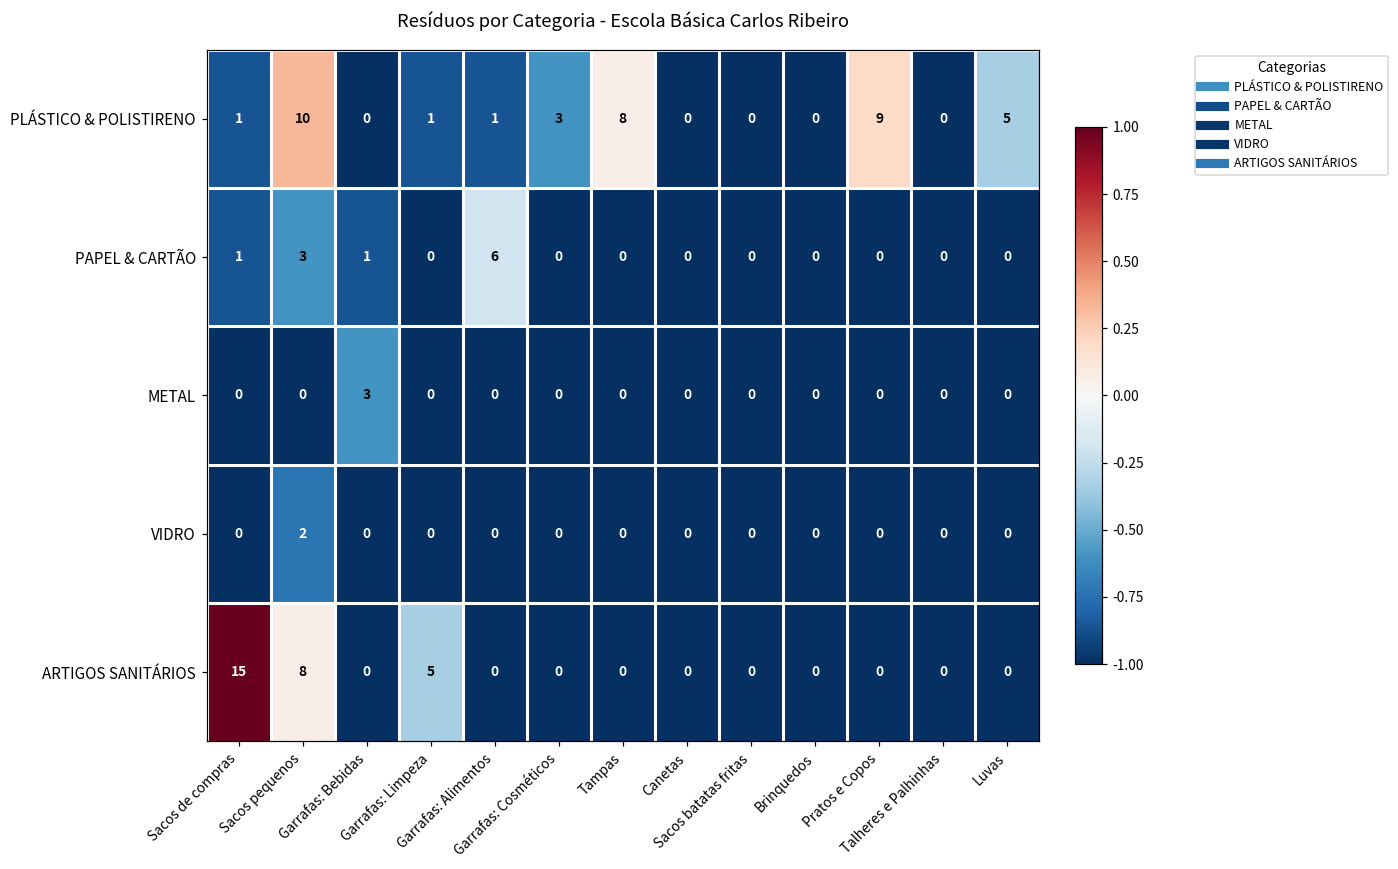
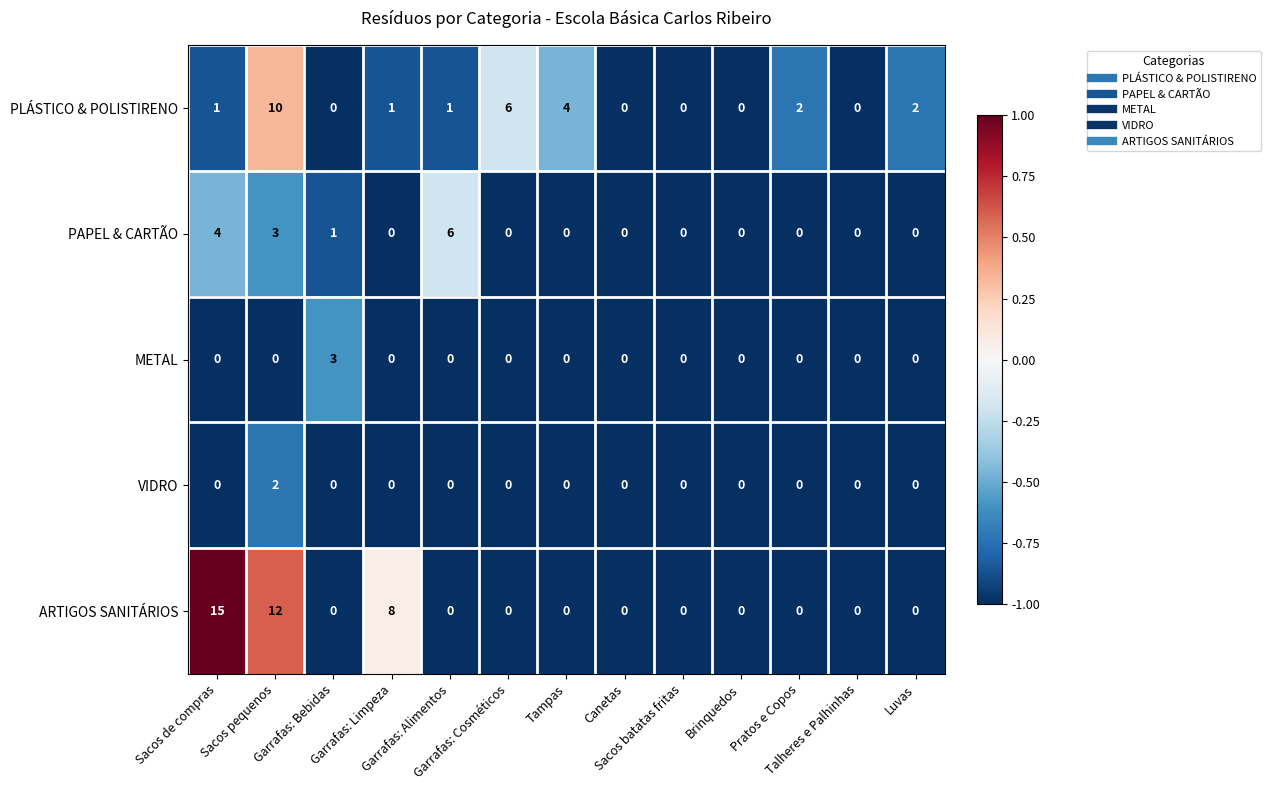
  {
    "PLÁSTICO & POLISTIRENO": {
      "Sacos de compras": 1,
      "Sacos pequenos": 10,
      "Garrafas: Bebidas": 0,
      "Garrafas: Limpeza": 1,
      "Garrafas: Alimentos": 1,
-     "Garrafas: Cosméticos": 3,
-     "Tampas": 8,
+     "Garrafas: Cosméticos": 6,
+     "Tampas": 4,
      "Canetas": 0,
      "Sacos batatas fritas": 0,
      "Brinquedos": 0,
-     "Pratos e Copos": 9,
+     "Pratos e Copos": 2,
      "Talheres e Palhinhas": 0,
-     "Luvas": 5
+     "Luvas": 2
    },
    "PAPEL & CARTÃO": {
-     "Sacos de compras": 1,
+     "Sacos de compras": 4,
      "Sacos pequenos": 3,
      "Garrafas: Bebidas": 1,
      "Garrafas: Limpeza": 0,
      "Garrafas: Alimentos": 6,
      "Garrafas: Cosméticos": 0,
      "Tampas": 0,
      "Canetas": 0,
      "Sacos batatas fritas": 0,
      "Brinquedos": 0,
      "Pratos e Copos": 0,
      "Talheres e Palhinhas": 0,
      "Luvas": 0
    },
    "METAL": {
      "Sacos de compras": 0,
      "Sacos pequenos": 0,
      "Garrafas: Bebidas": 3,
      "Garrafas: Limpeza": 0,
      "Garrafas: Alimentos": 0,
      "Garrafas: Cosméticos": 0,
      "Tampas": 0,
      "Canetas": 0,
      "Sacos batatas fritas": 0,
      "Brinquedos": 0,
      "Pratos e Copos": 0,
      "Talheres e Palhinhas": 0,
      "Luvas": 0
    },
    "VIDRO": {
      "Sacos de compras": 0,
      "Sacos pequenos": 2,
      "Garrafas: Bebidas": 0,
      "Garrafas: Limpeza": 0,
      "Garrafas: Alimentos": 0,
      "Garrafas: Cosméticos": 0,
      "Tampas": 0,
      "Canetas": 0,
      "Sacos batatas fritas": 0,
      "Brinquedos": 0,
      "Pratos e Copos": 0,
      "Talheres e Palhinhas": 0,
      "Luvas": 0
    },
    "ARTIGOS SANITÁRIOS": {
      "Sacos de compras": 15,
-     "Sacos pequenos": 8,
+     "Sacos pequenos": 12,
      "Garrafas: Bebidas": 0,
-     "Garrafas: Limpeza": 5,
+     "Garrafas: Limpeza": 8,
      "Garrafas: Alimentos": 0,
      "Garrafas: Cosméticos": 0,
      "Tampas": 0,
      "Canetas": 0,
      "Sacos batatas fritas": 0,
      "Brinquedos": 0,
      "Pratos e Copos": 0,
      "Talheres e Palhinhas": 0,
      "Luvas": 0
    }
  }
